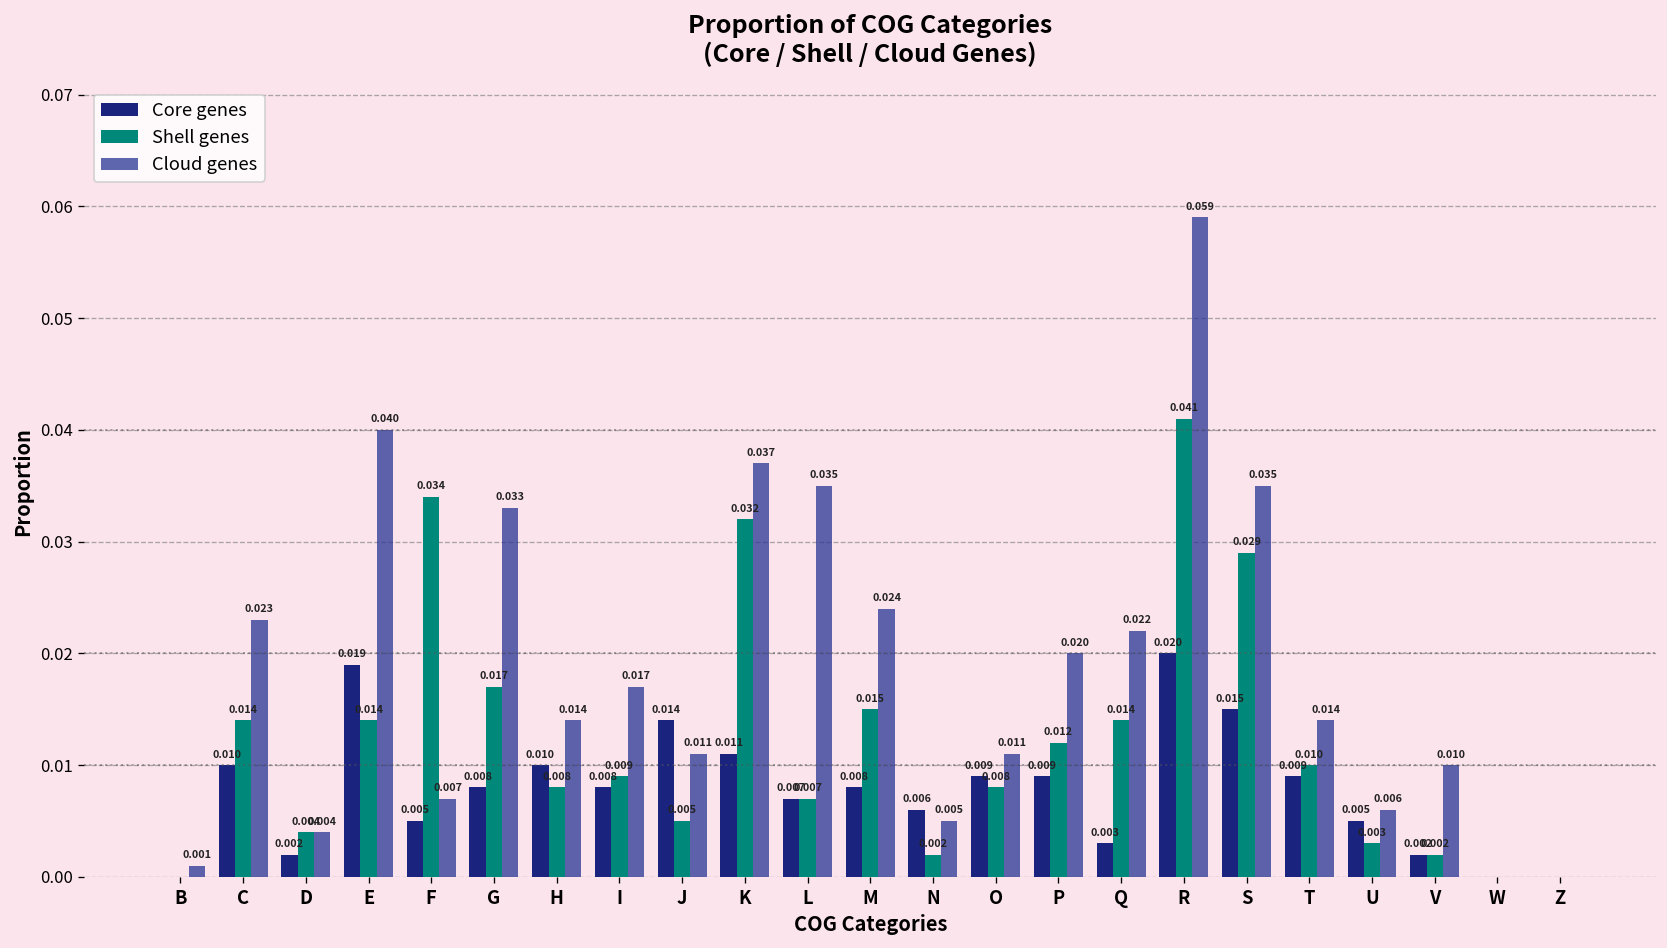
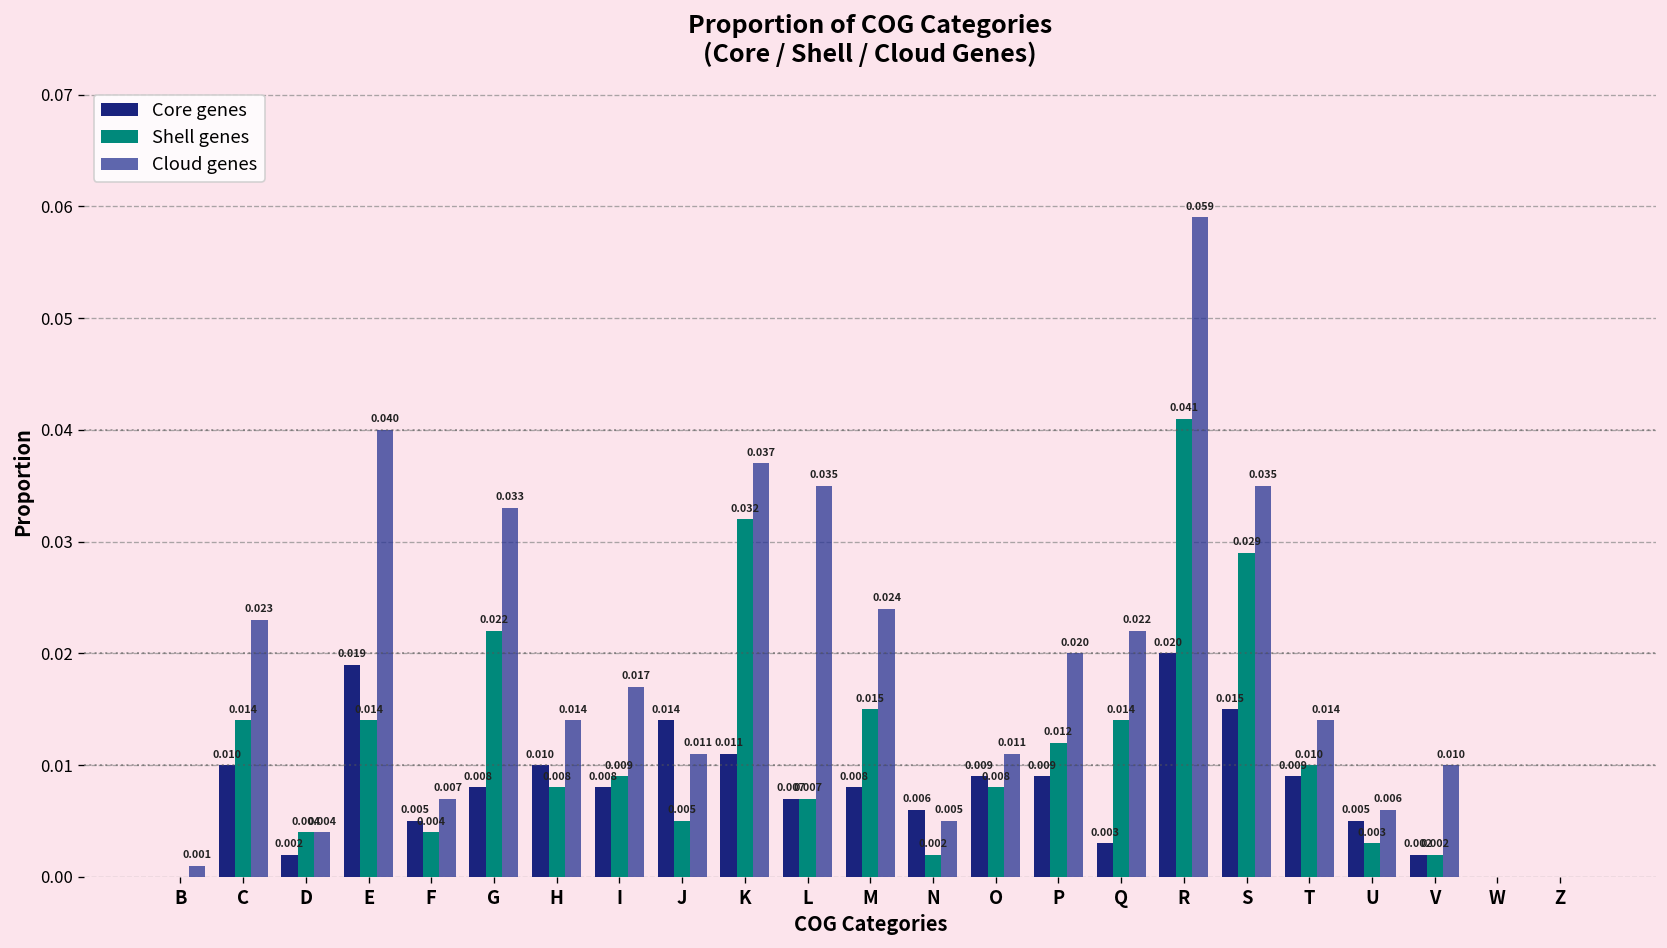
  {
    "Shell genes": {
      "C": 0.014,
      "E": 0.014,
-     "F": 0.034,
-     "G": 0.017,
+     "F": 0.004,
+     "G": 0.022,
      "H": 0.008,
      "I": 0.009,
      "J": 0.005,
      "K": 0.032,
      "M": 0.015,
      "N": 0.002,
      "O": 0.008,
      "P": 0.012,
      "Q": 0.014,
      "R": 0.041,
      "S": 0.029,
      "T": 0.010,
      "U": 0.003
    }
  }
